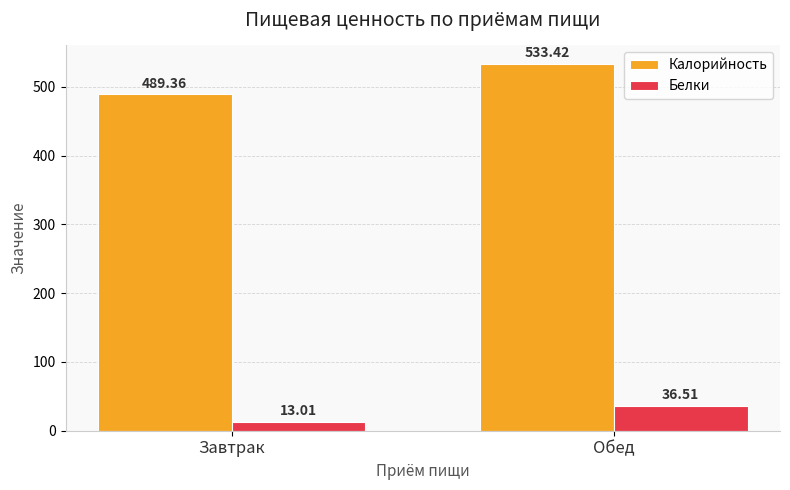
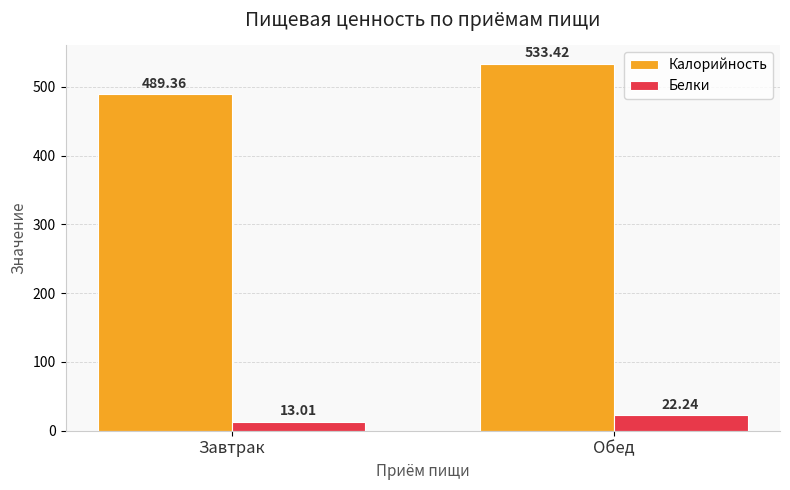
  {
    "Калорийность": {
      "Завтрак": 489.36,
      "Обед": 533.42
    },
    "Белки": {
      "Завтрак": 13.01,
-     "Обед": 36.51
+     "Обед": 22.24
    }
  }
